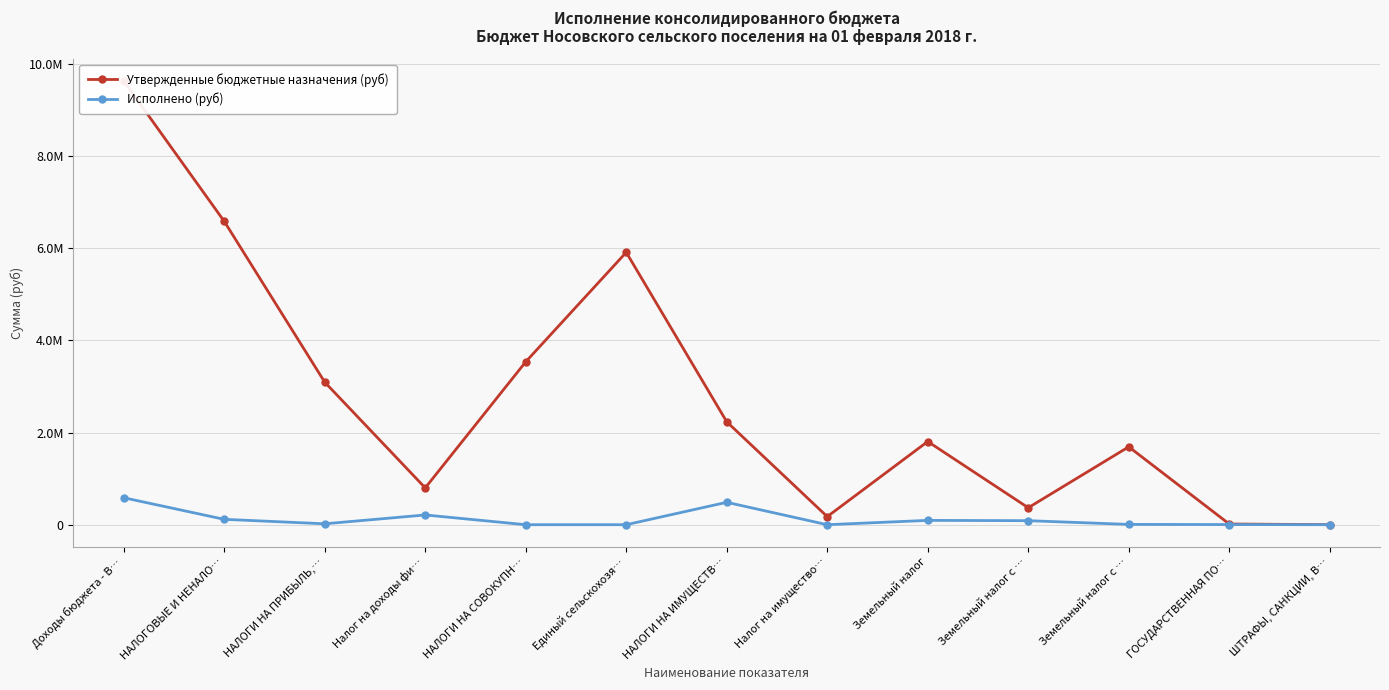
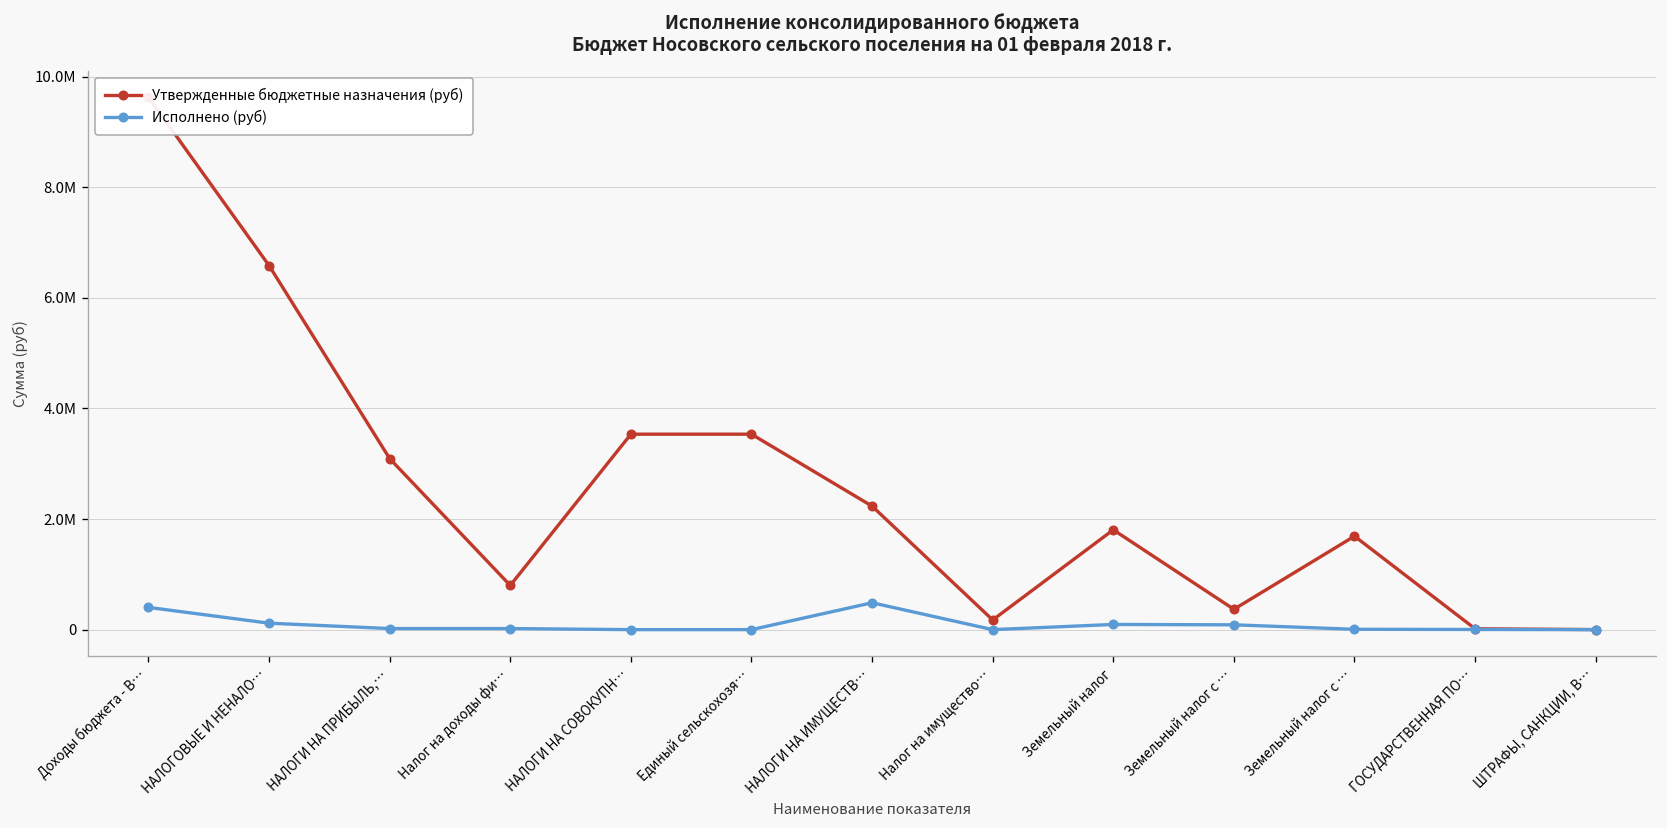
  {
    "Утвержденные бюджетные назначения (руб)": {
      "НАЛОГОВЫЕ И НЕНАЛО…": 6600000,
      "НАЛОГИ НА ПРИБЫЛЬ,…": 3100000,
      "Налог на доходы фи…": 800000,
      "НАЛОГИ НА СОВОКУПН…": 3500000,
-     "Единый сельскохозя…": 5900000,
+     "Единый сельскохозя…": 3500000,
      "НАЛОГИ НА ИМУЩЕСТВ…": 2200000,
      "Налог на имущество…": 200000,
      "Земельный налог": 1800000
    },
    "Исполнено (руб)": {
-     "Доходы бюджета - В…": 600000,
+     "Доходы бюджета - В…": 400000,
      "НАЛОГОВЫЕ И НЕНАЛО…": 100000,
      "НАЛОГИ НА ПРИБЫЛЬ,…": 0,
-     "Налог на доходы фи…": 200000,
+     "Налог на доходы фи…": 0,
      "НАЛОГИ НА СОВОКУПН…": 0,
      "Единый сельскохозя…": 0,
      "НАЛОГИ НА ИМУЩЕСТВ…": 500000,
      "Налог на имущество…": 0,
      "Земельный налог": 100000
    }
  }
